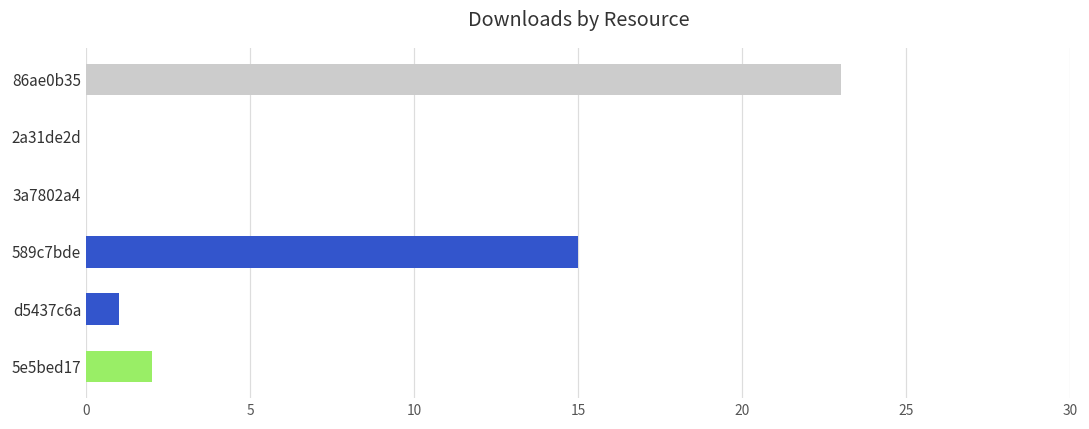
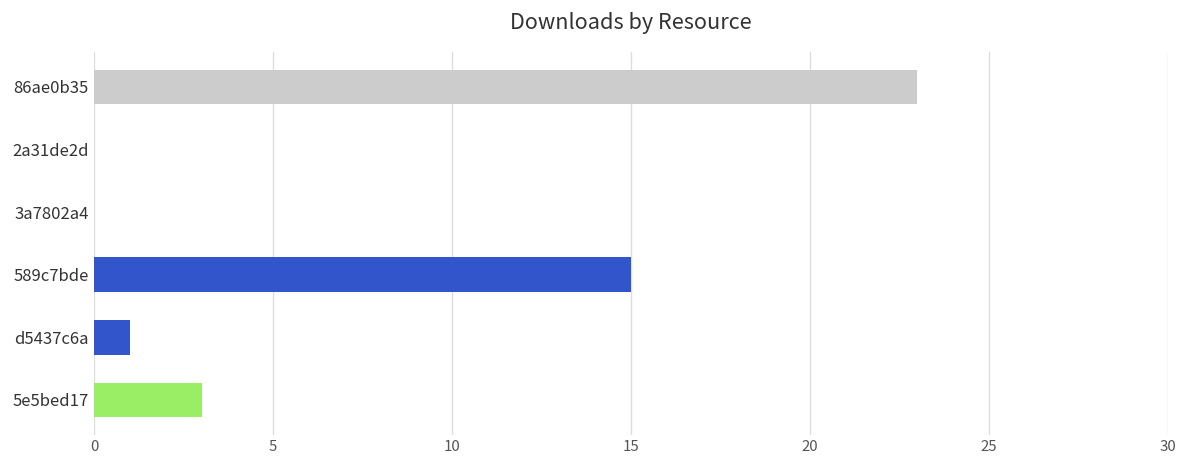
  {
    "86ae0b35": 23,
    "2a31de2d": 0,
    "3a7802a4": 0,
    "589c7bde": 15,
    "d5437c6a": 1,
-   "5e5bed17": 2
+   "5e5bed17": 3
  }
